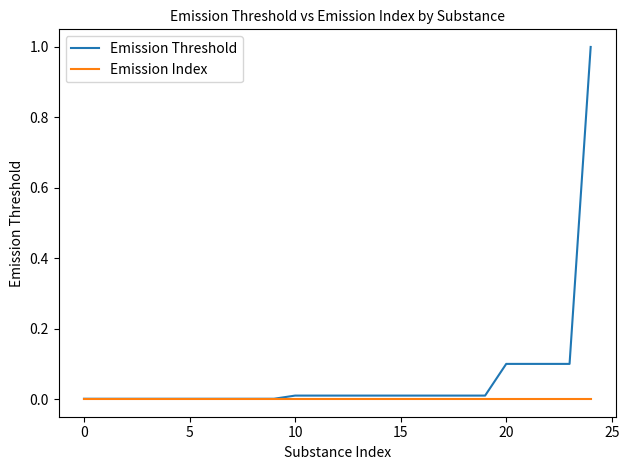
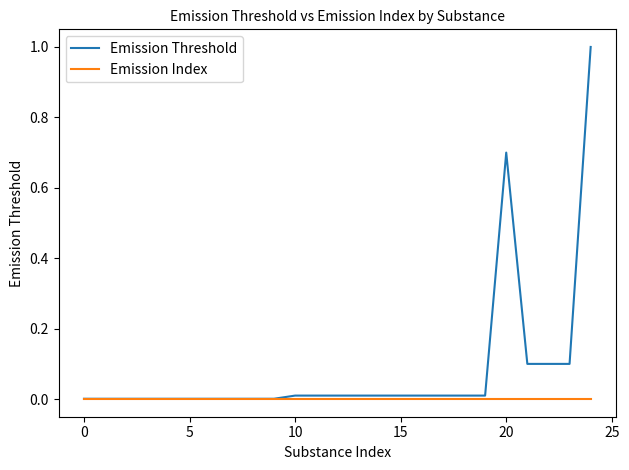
  {
    "Emission Threshold": {
      "10": 0.01,
      "15": 0.01,
-     "20": 0.1
+     "20": 0.7
    },
    "Emission Index": {
      "10": 0.0,
      "15": 0.0,
      "20": 0.0
    }
  }
